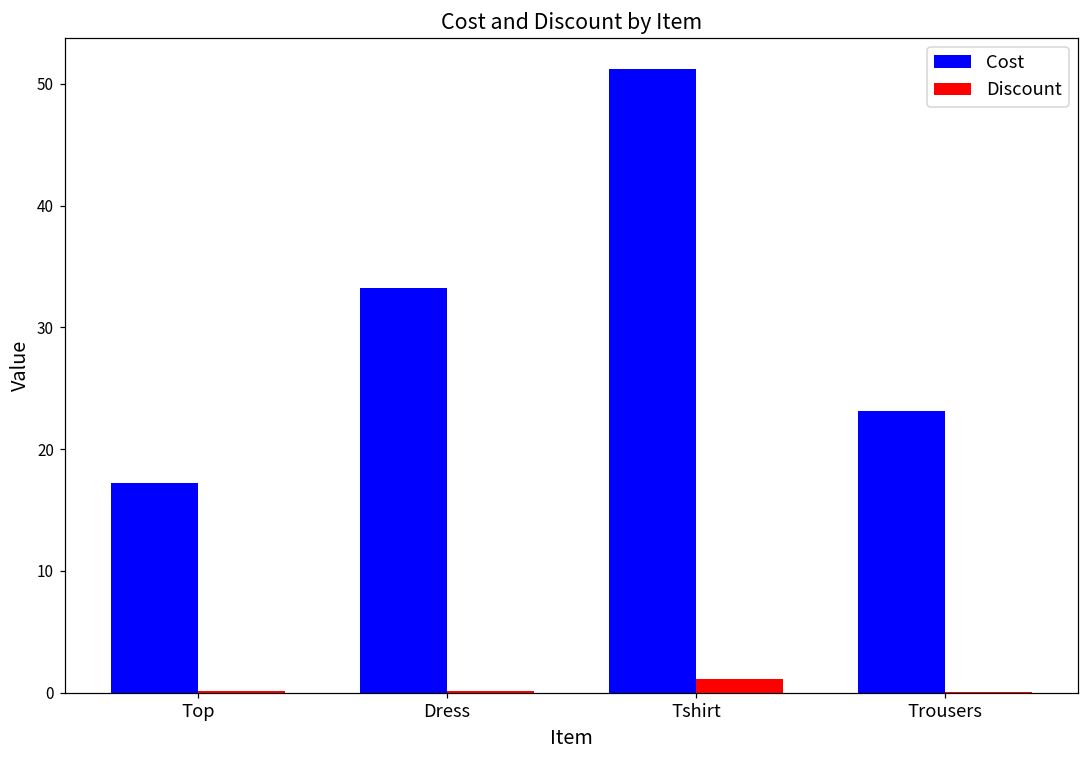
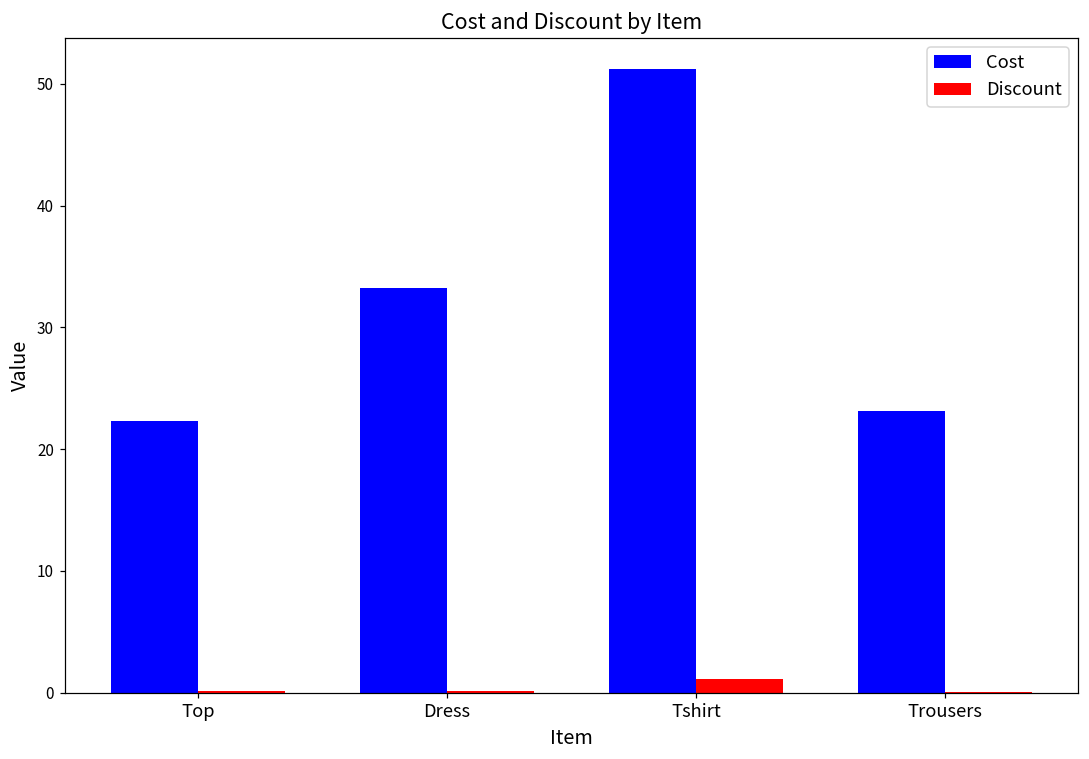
  {
    "Cost": {
-     "Top": 17.3,
+     "Top": 22.3,
      "Dress": 33.2,
      "Tshirt": 51.2,
      "Trousers": 23.2
    },
    "Discount": {
      "Tshirt": 1.2
    }
  }
